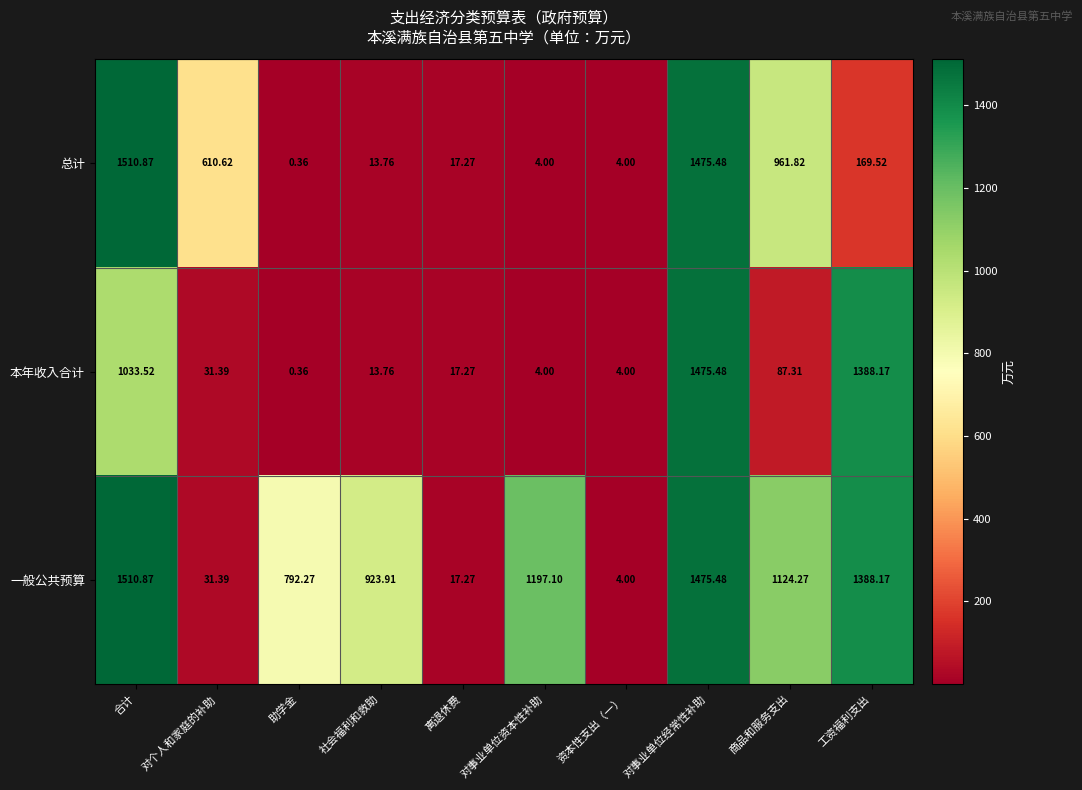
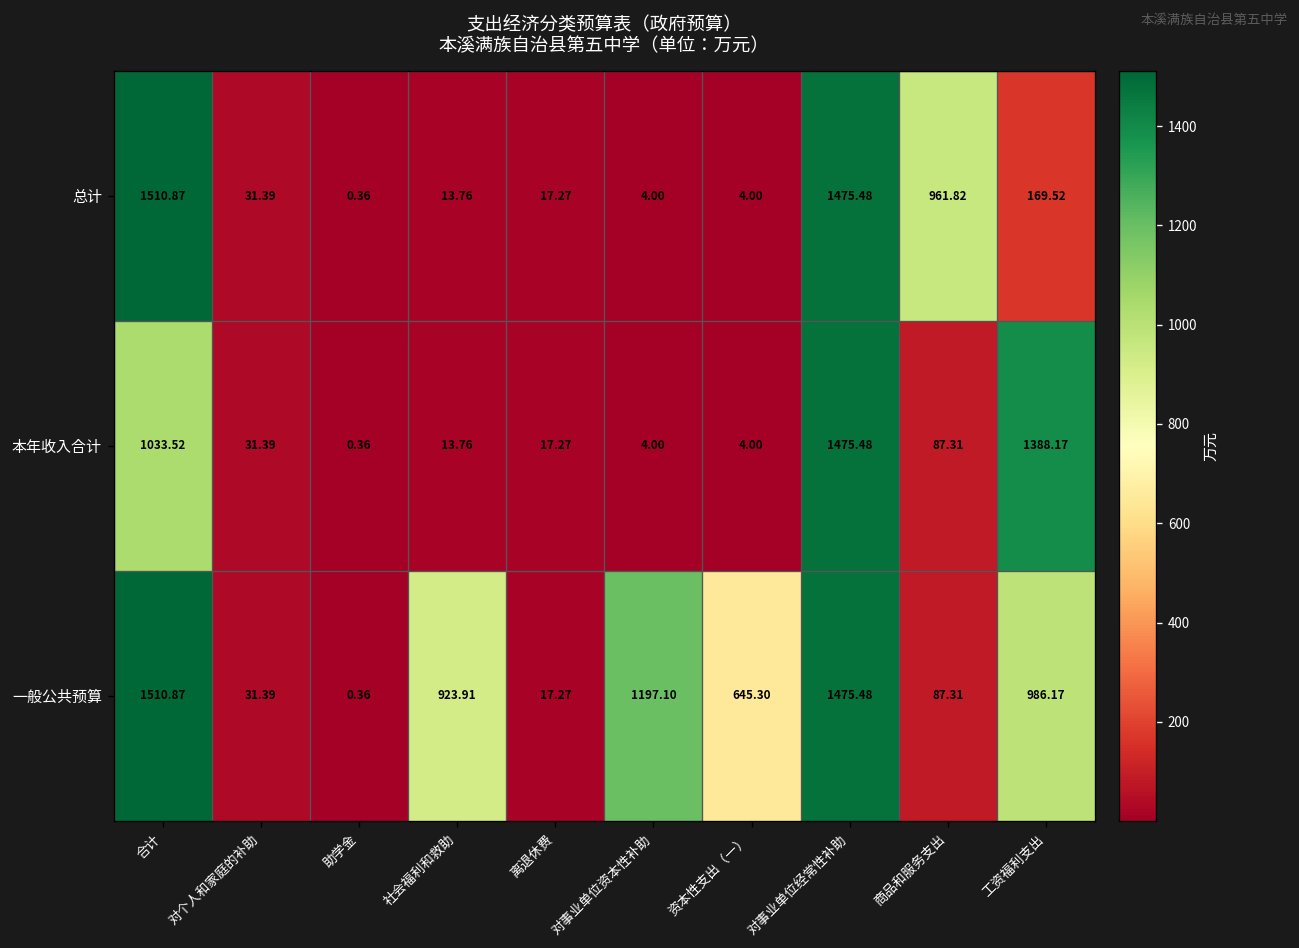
  {
    "总计": {
      "合计": 1510.87,
-     "对个人和家庭的补助": 610.62,
+     "对个人和家庭的补助": 31.39,
      "助学金": 0.36,
      "社会福利和救助": 13.76,
      "离退休费": 17.27,
      "对事业单位资本性补助": 4.00,
      "资本性支出（一）": 4.00,
      "对事业单位经常性补助": 1475.48,
      "商品和服务支出": 961.82,
      "工资福利支出": 169.52
    },
    "本年收入合计": {
      "合计": 1033.52,
      "对个人和家庭的补助": 31.39,
      "助学金": 0.36,
      "社会福利和救助": 13.76,
      "离退休费": 17.27,
      "对事业单位资本性补助": 4.00,
      "资本性支出（一）": 4.00,
      "对事业单位经常性补助": 1475.48,
      "商品和服务支出": 87.31,
      "工资福利支出": 1388.17
    },
    "一般公共预算": {
      "合计": 1510.87,
      "对个人和家庭的补助": 31.39,
-     "助学金": 792.27,
+     "助学金": 0.36,
      "社会福利和救助": 923.91,
      "离退休费": 17.27,
      "对事业单位资本性补助": 1197.10,
-     "资本性支出（一）": 4.00,
+     "资本性支出（一）": 645.30,
      "对事业单位经常性补助": 1475.48,
-     "商品和服务支出": 1124.27,
-     "工资福利支出": 1388.17
+     "商品和服务支出": 87.31,
+     "工资福利支出": 986.17
    }
  }
